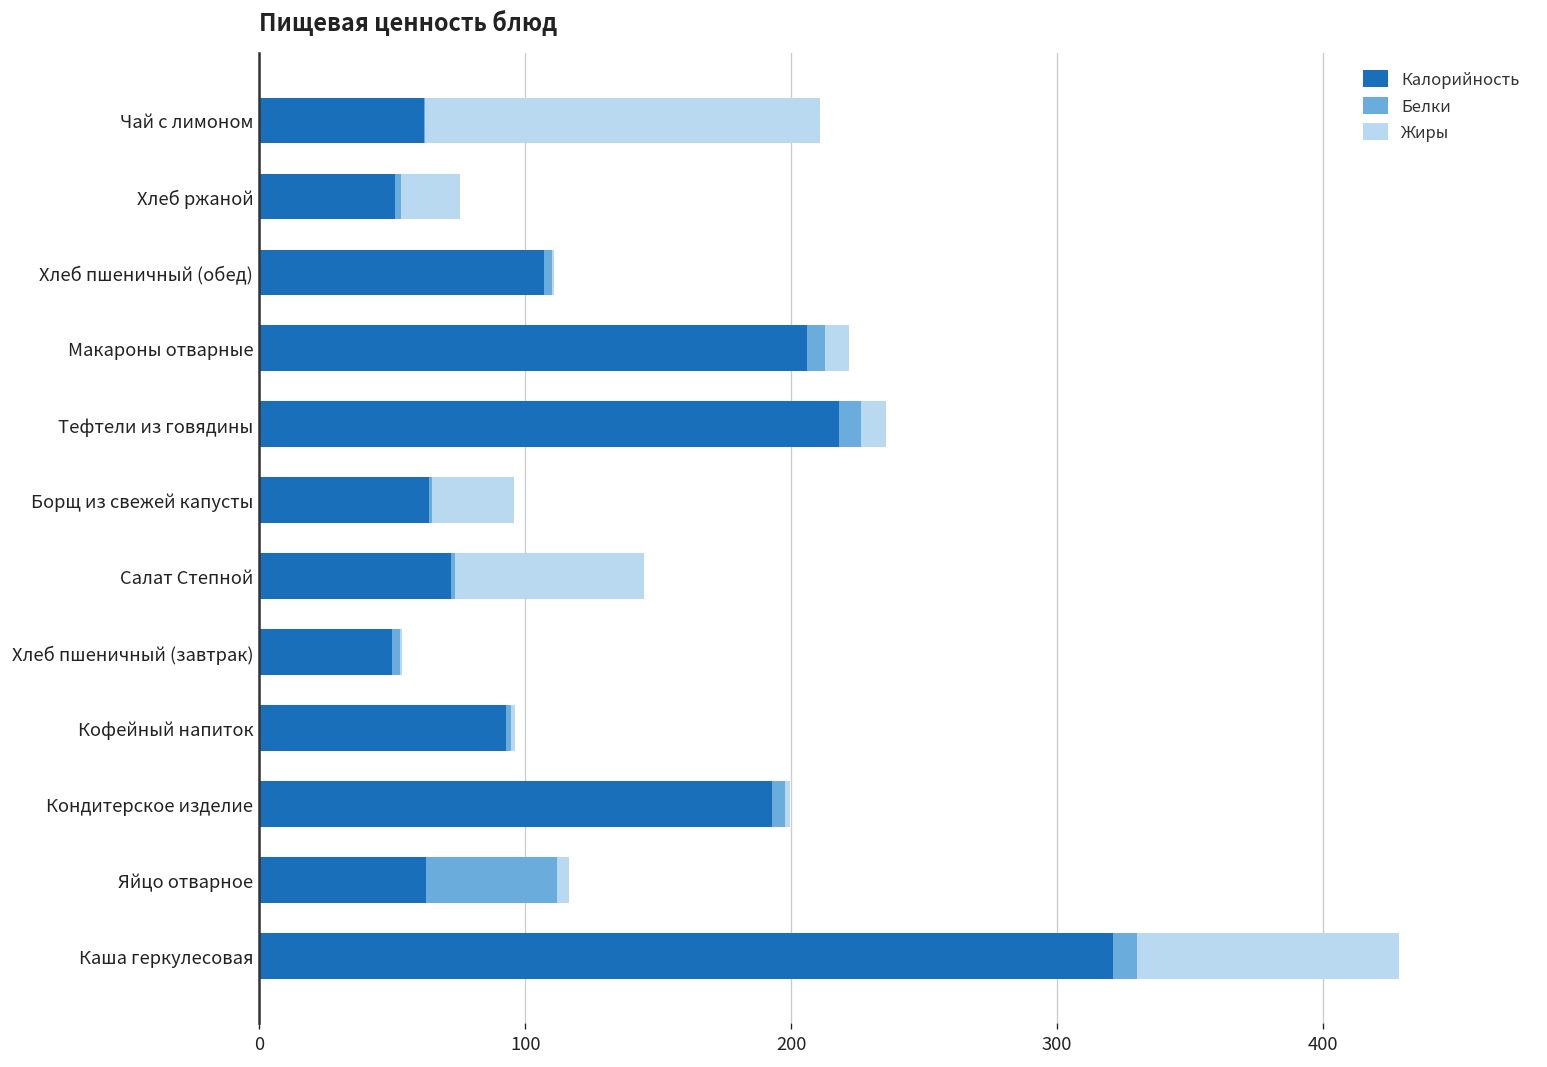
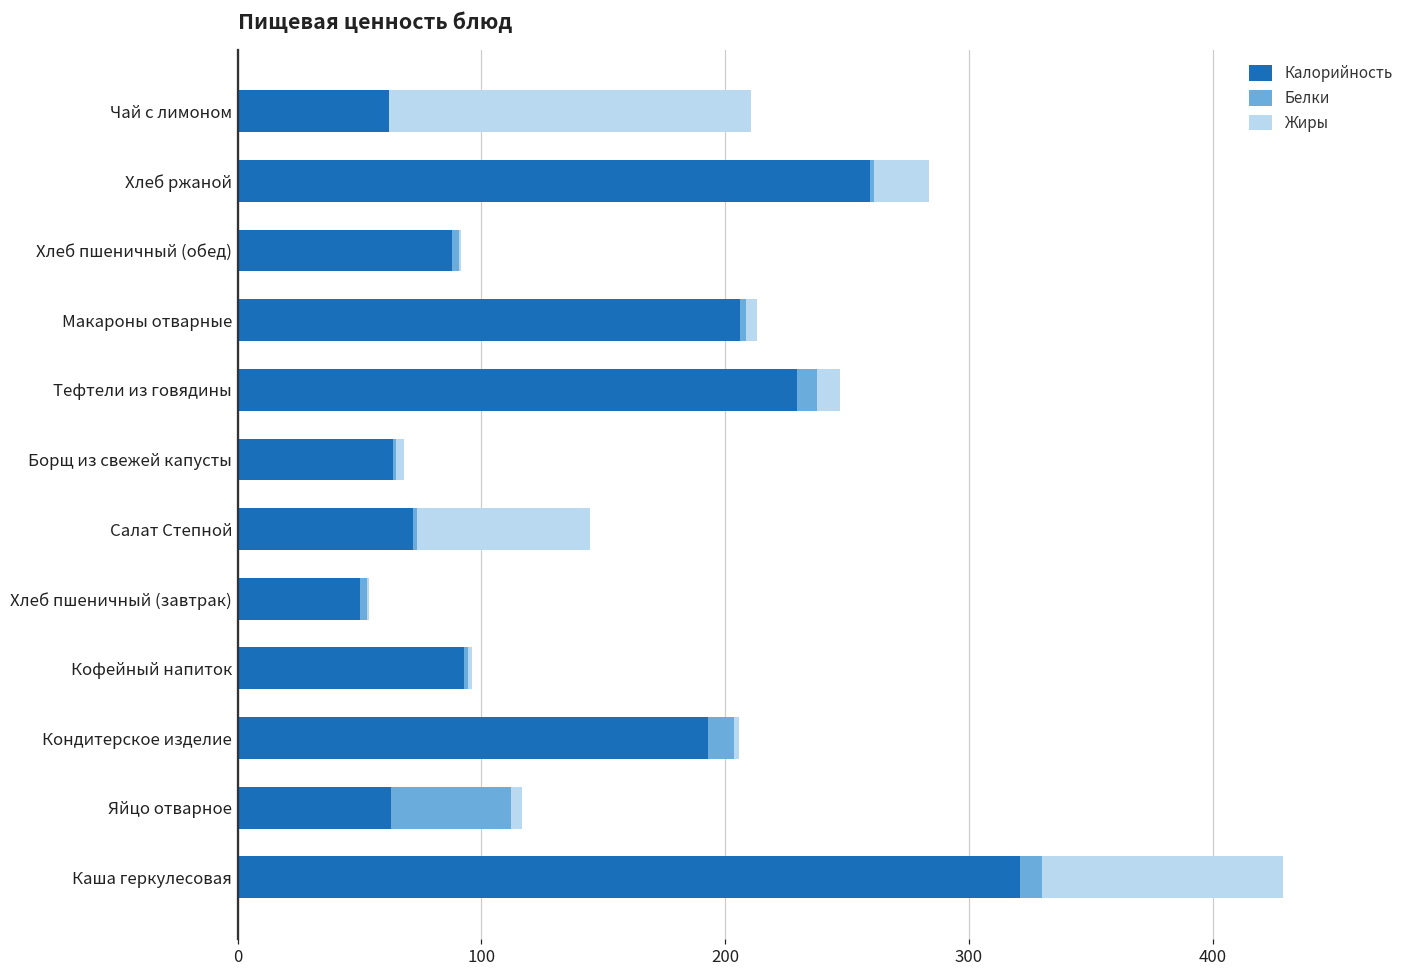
  {
    "Калорийность": {
      "Чай с лимоном": 62,
-     "Хлеб ржаной": 51,
-     "Хлеб пшеничный (обед)": 107,
+     "Хлеб ржаной": 259,
+     "Хлеб пшеничный (обед)": 88,
      "Макароны отварные": 206,
-     "Тефтели из говядины": 218,
+     "Тефтели из говядины": 229,
      "Борщ из свежей капусты": 64,
      "Салат Степной": 72,
      "Хлеб пшеничный (завтрак)": 50,
      "Кофейный напиток": 93,
      "Кондитерское изделие": 193,
      "Яйцо отварное": 63,
      "Каша геркулесовая": 321
    },
    "Белки": {
      "Хлеб ржаной": 2,
      "Хлеб пшеничный (обед)": 3,
-     "Макароны отварные": 7,
+     "Макароны отварные": 3,
      "Тефтели из говядины": 8,
      "Борщ из свежей капусты": 1,
      "Салат Степной": 2,
      "Хлеб пшеничный (завтрак)": 3,
      "Кофейный напиток": 2,
-     "Кондитерское изделие": 5,
+     "Кондитерское изделие": 11,
      "Яйцо отварное": 49,
      "Каша геркулесовая": 9
    },
    "Жиры": {
      "Чай с лимоном": 149,
      "Хлеб ржаной": 22,
-     "Макароны отварные": 9,
+     "Макароны отварные": 4,
      "Тефтели из говядины": 9,
-     "Борщ из свежей капусты": 31,
+     "Борщ из свежей капусты": 3,
      "Салат Степной": 71,
      "Кофейный напиток": 2,
      "Кондитерское изделие": 2,
      "Яйцо отварное": 5,
      "Каша геркулесовая": 99
    }
  }
